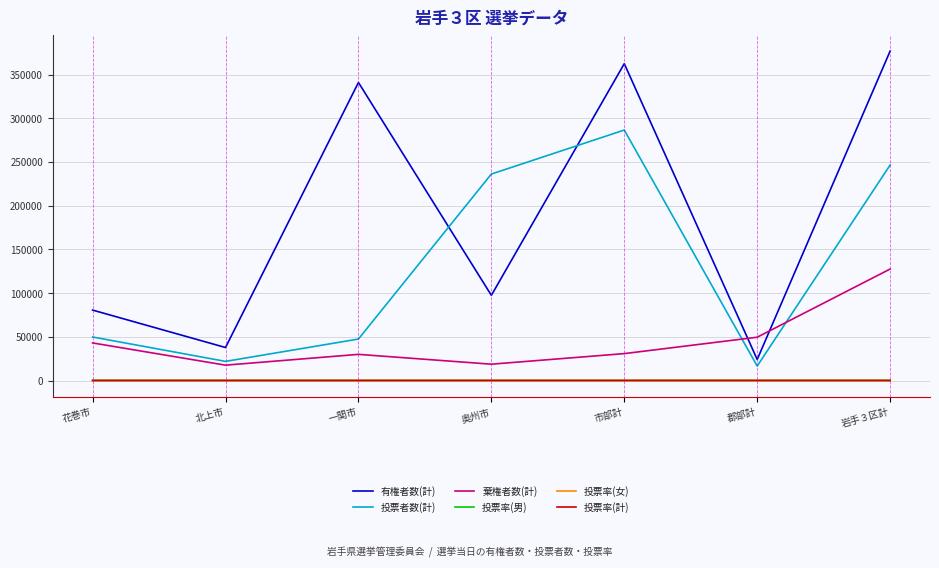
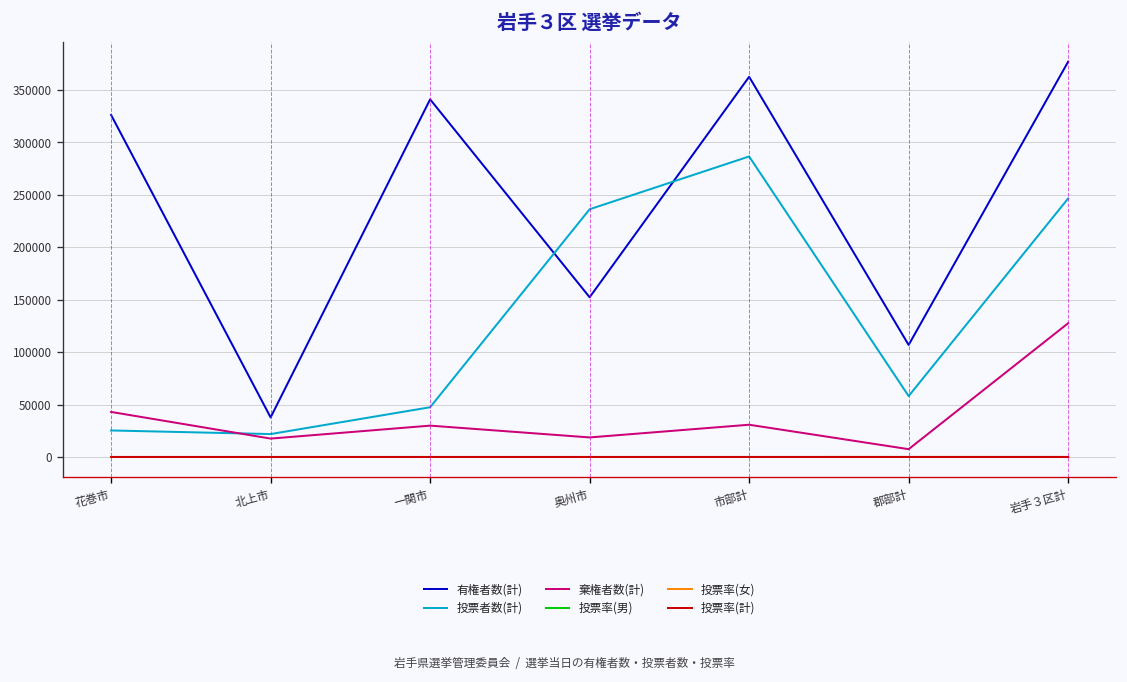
  {
    "有権者数(計)": {
-     "花巻市": 80000,
+     "花巻市": 330000,
      "北上市": 40000,
      "一関市": 340000,
-     "奥州市": 100000,
+     "奥州市": 150000,
      "市部計": 360000,
-     "郡部計": 20000,
+     "郡部計": 110000,
      "岩手３区計": 380000
    },
    "投票者数(計)": {
-     "花巻市": 50000,
+     "花巻市": 30000,
      "北上市": 20000,
      "一関市": 50000,
      "奥州市": 240000,
      "市部計": 290000,
-     "郡部計": 20000,
+     "郡部計": 60000,
      "岩手３区計": 250000
    },
    "棄権者数(計)": {
      "花巻市": 40000,
      "北上市": 20000,
      "一関市": 30000,
      "奥州市": 20000,
      "市部計": 30000,
-     "郡部計": 50000,
+     "郡部計": 10000,
      "岩手３区計": 130000
    },
    "投票率(計)": {
      "花巻市": 0,
      "北上市": 0,
      "一関市": 0,
      "奥州市": 0,
      "市部計": 0,
      "郡部計": 0,
      "岩手３区計": 0
    }
  }
